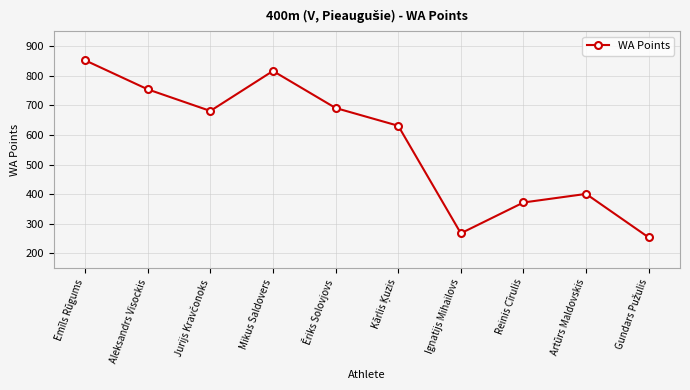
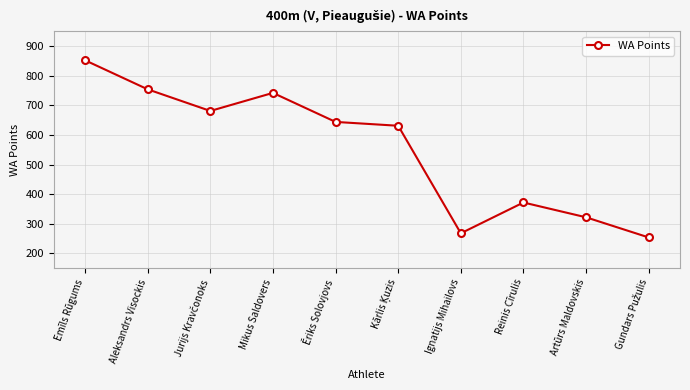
  {
    "Emīls Rūgums": 850,
    "Aleksandrs Visockis": 750,
    "Jurijs Kravčonoks": 680,
-   "Mikus Saldovers": 820,
-   "Ēriks Solovjovs": 690,
+   "Mikus Saldovers": 740,
+   "Ēriks Solovjovs": 640,
    "Kārlis Ķuzis": 630,
    "Ignatijs Mihailovs": 270,
    "Reinis Cīrulis": 370,
-   "Artūrs Maldovskis": 400,
+   "Artūrs Maldovskis": 320,
    "Gundars Pužulis": 250
  }
